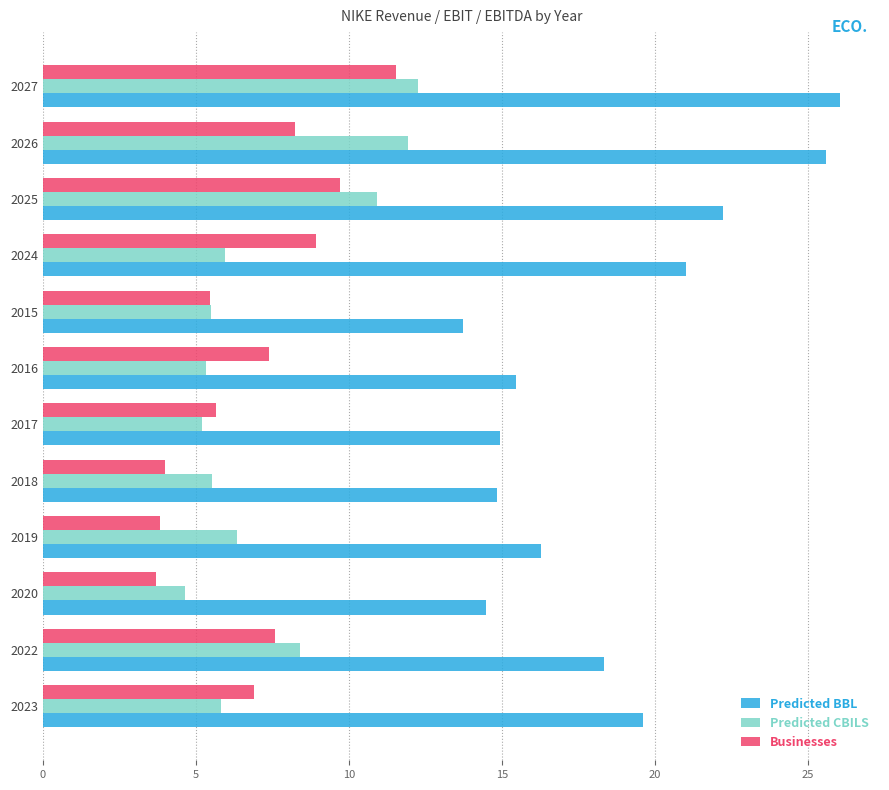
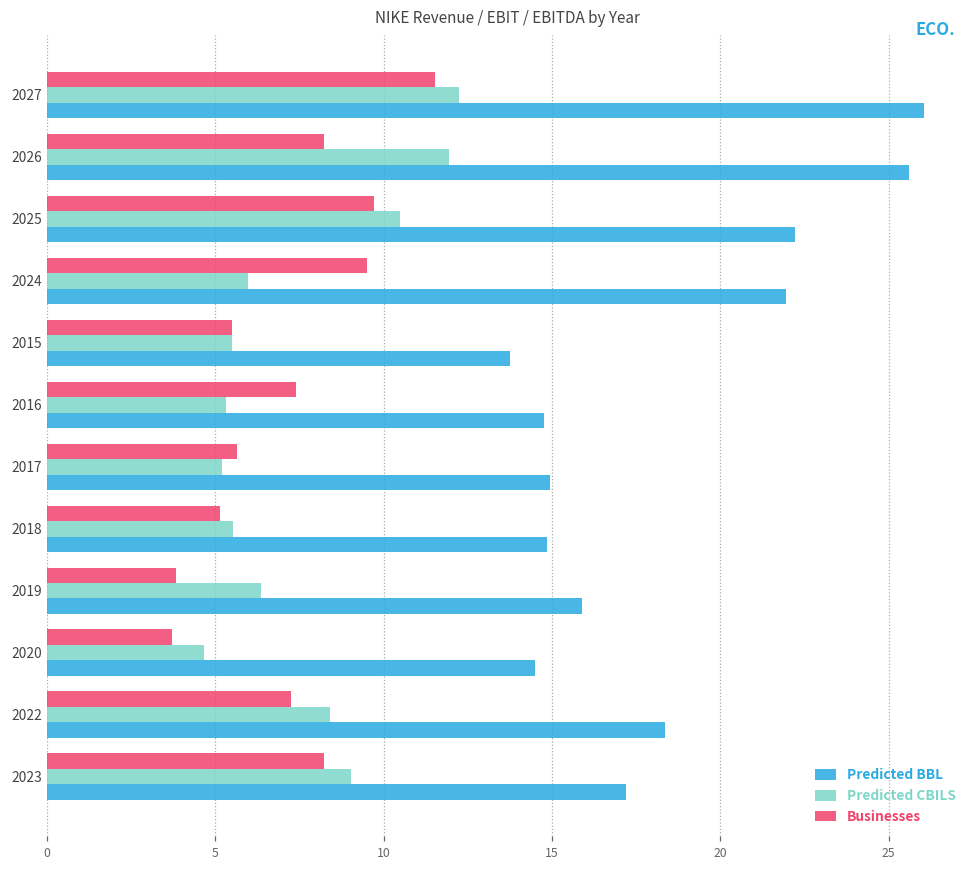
  {
    "Predicted BBL": {
      "2027": 26.1,
      "2026": 25.6,
      "2025": 22.2,
-     "2024": 21.0,
+     "2024": 21.9,
      "2015": 13.7,
-     "2016": 15.5,
+     "2016": 14.8,
      "2017": 14.9,
      "2018": 14.9,
-     "2019": 16.3,
+     "2019": 15.9,
      "2020": 14.5,
      "2022": 18.4,
-     "2023": 19.6
+     "2023": 17.2
    },
    "Predicted CBILS": {
      "2027": 12.2,
      "2026": 11.9,
-     "2025": 10.9,
+     "2025": 10.5,
      "2024": 6.0,
      "2015": 5.5,
      "2016": 5.3,
      "2017": 5.2,
      "2018": 5.5,
      "2019": 6.4,
      "2020": 4.6,
      "2022": 8.4,
-     "2023": 5.8
+     "2023": 9.0
    },
    "Businesses": {
      "2027": 11.5,
      "2026": 8.2,
      "2025": 9.7,
-     "2024": 8.9,
+     "2024": 9.5,
      "2015": 5.5,
      "2016": 7.4,
      "2017": 5.7,
-     "2018": 4.0,
+     "2018": 5.1,
      "2019": 3.8,
      "2020": 3.7,
-     "2022": 7.6,
-     "2023": 6.9
+     "2022": 7.2,
+     "2023": 8.2
    }
  }
